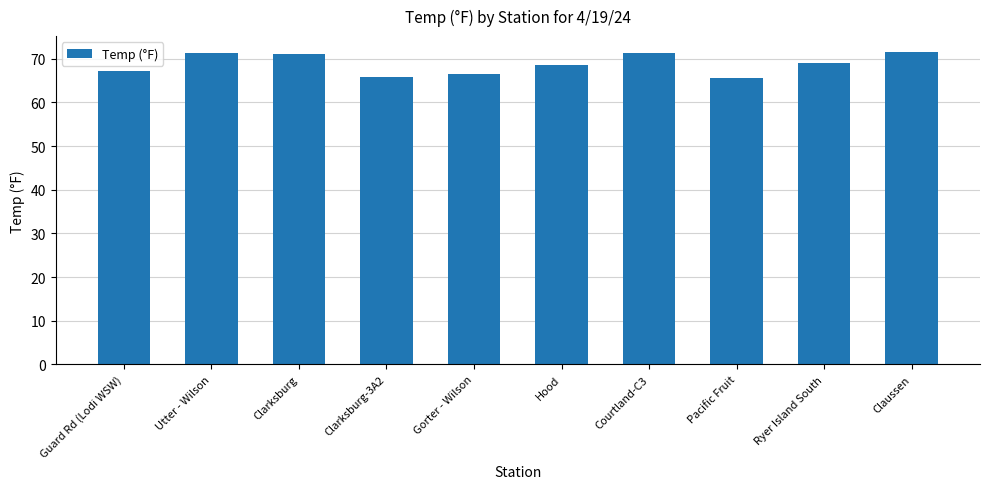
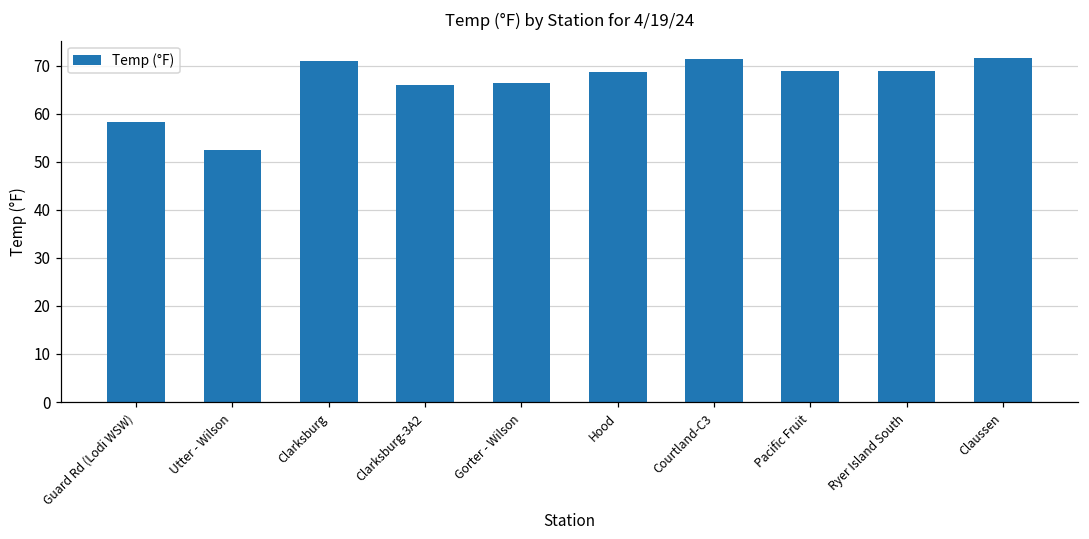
  {
-   "Guard Rd (Lodi WSW)": 67,
-   "Utter - Wilson": 71,
+   "Guard Rd (Lodi WSW)": 58,
+   "Utter - Wilson": 53,
    "Clarksburg": 71,
    "Clarksburg-3A2": 66,
    "Gorter - Wilson": 66,
    "Hood": 69,
    "Courtland-C3": 71,
-   "Pacific Fruit": 66,
+   "Pacific Fruit": 69,
    "Ryer Island South": 69,
    "Claussen": 72
  }
